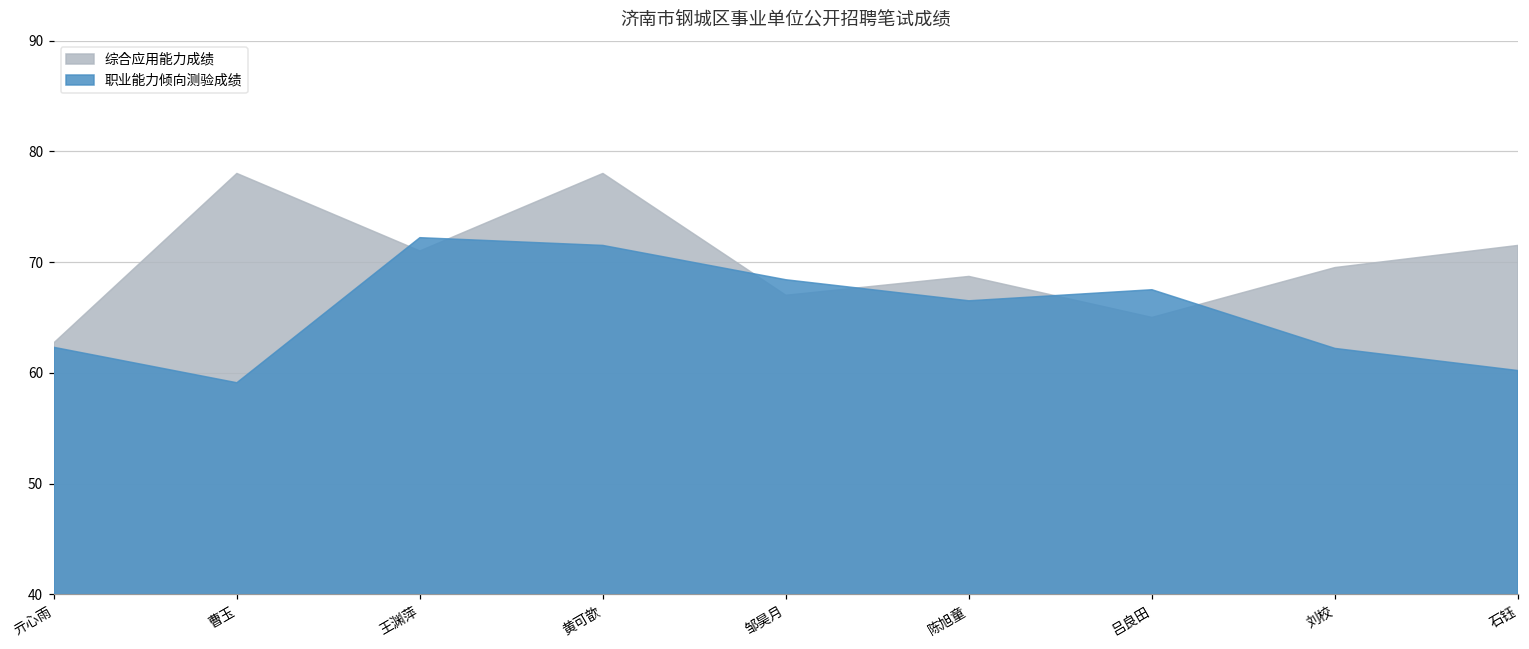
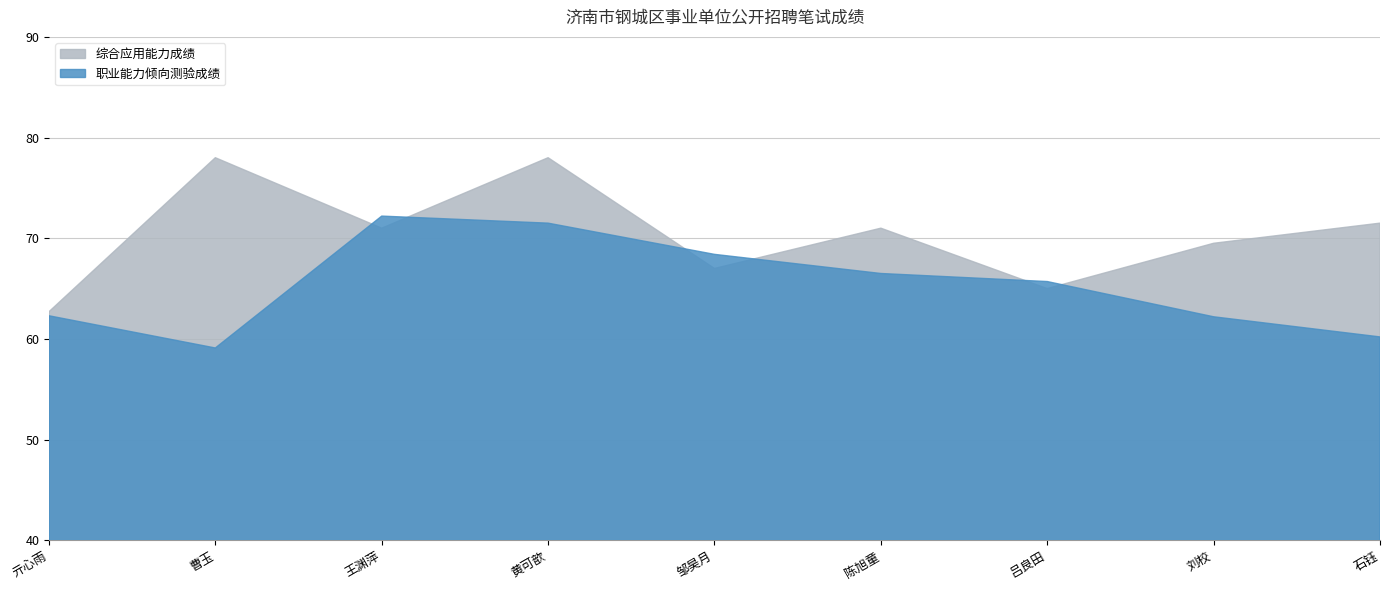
  {
    "综合应用能力成绩": {
      "亓心雨": 62.7,
      "曹玉": 78.0,
      "王渊萍": 71.0,
      "黄可歆": 78.0,
      "邹昊月": 67.0,
-     "陈旭童": 68.7,
+     "陈旭童": 71.0,
      "吕良田": 65.0,
      "刘校": 69.5,
      "石钰": 71.5
    },
    "职业能力倾向测验成绩": {
      "亓心雨": 62.3,
      "曹玉": 59.1,
      "王渊萍": 72.2,
      "黄可歆": 71.5,
      "邹昊月": 68.4,
      "陈旭童": 66.5,
-     "吕良田": 67.5,
+     "吕良田": 65.7,
      "刘校": 62.2,
      "石钰": 60.2
    }
  }
